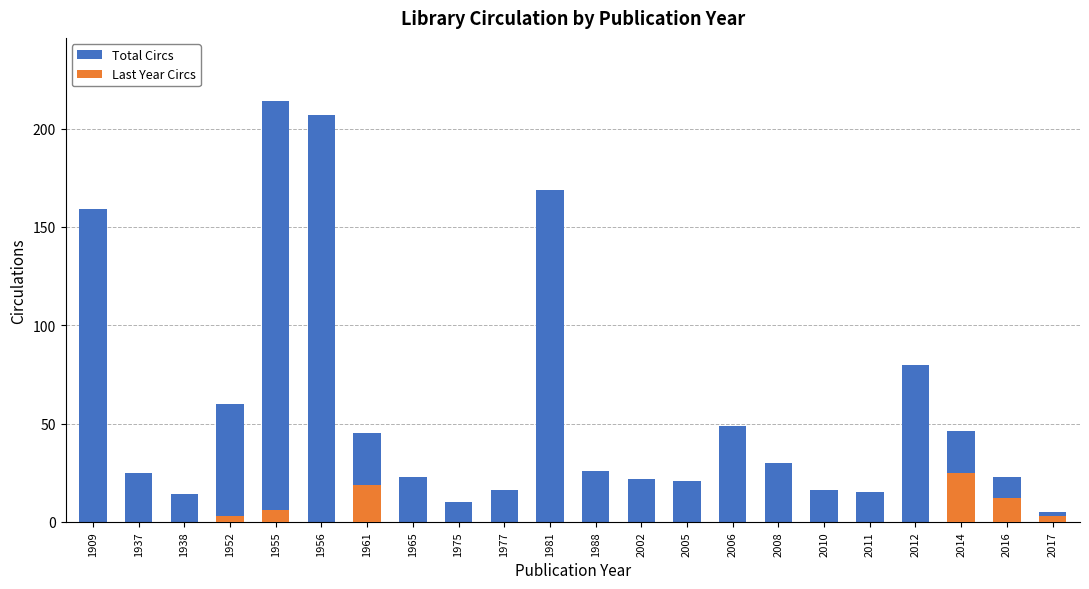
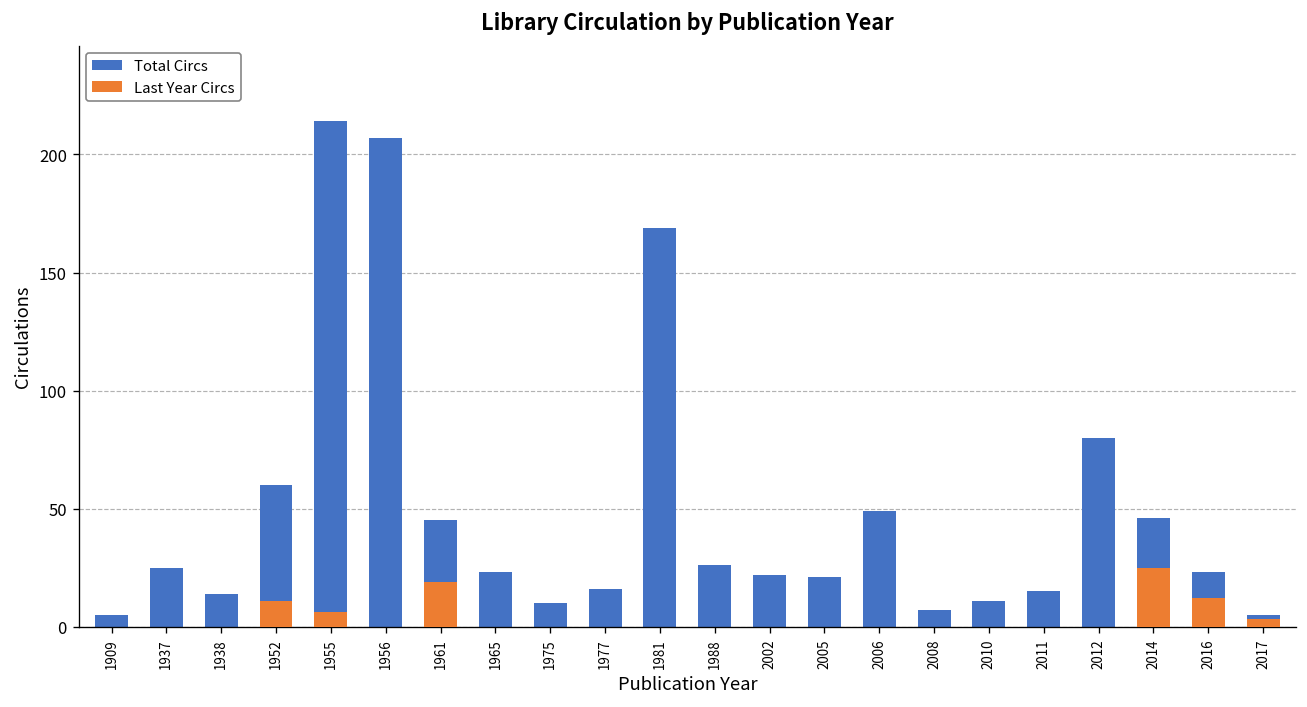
  {
    "Total Circs": {
-     "1909": 159,
+     "1909": 5,
      "1937": 25,
      "1938": 14,
      "1952": 60,
      "1955": 214,
      "1956": 207,
      "1961": 45,
      "1965": 23,
      "1975": 10,
      "1977": 16,
      "1981": 169,
      "1988": 26,
      "2002": 22,
      "2005": 21,
      "2006": 49,
-     "2008": 30,
-     "2010": 16,
+     "2008": 7,
+     "2010": 11,
      "2011": 15,
      "2012": 80,
      "2014": 46,
      "2016": 23,
      "2017": 5
    },
    "Last Year Circs": {
      "1909": 0,
      "1937": 0,
      "1938": 0,
-     "1952": 3,
+     "1952": 11,
      "1956": 0,
      "1965": 0,
      "1975": 0,
      "1977": 0,
      "1981": 0,
      "1988": 0,
      "2002": 0,
      "2005": 0,
      "2006": 0,
      "2008": 0,
      "2010": 0,
      "2011": 0,
      "2012": 0
    }
  }
